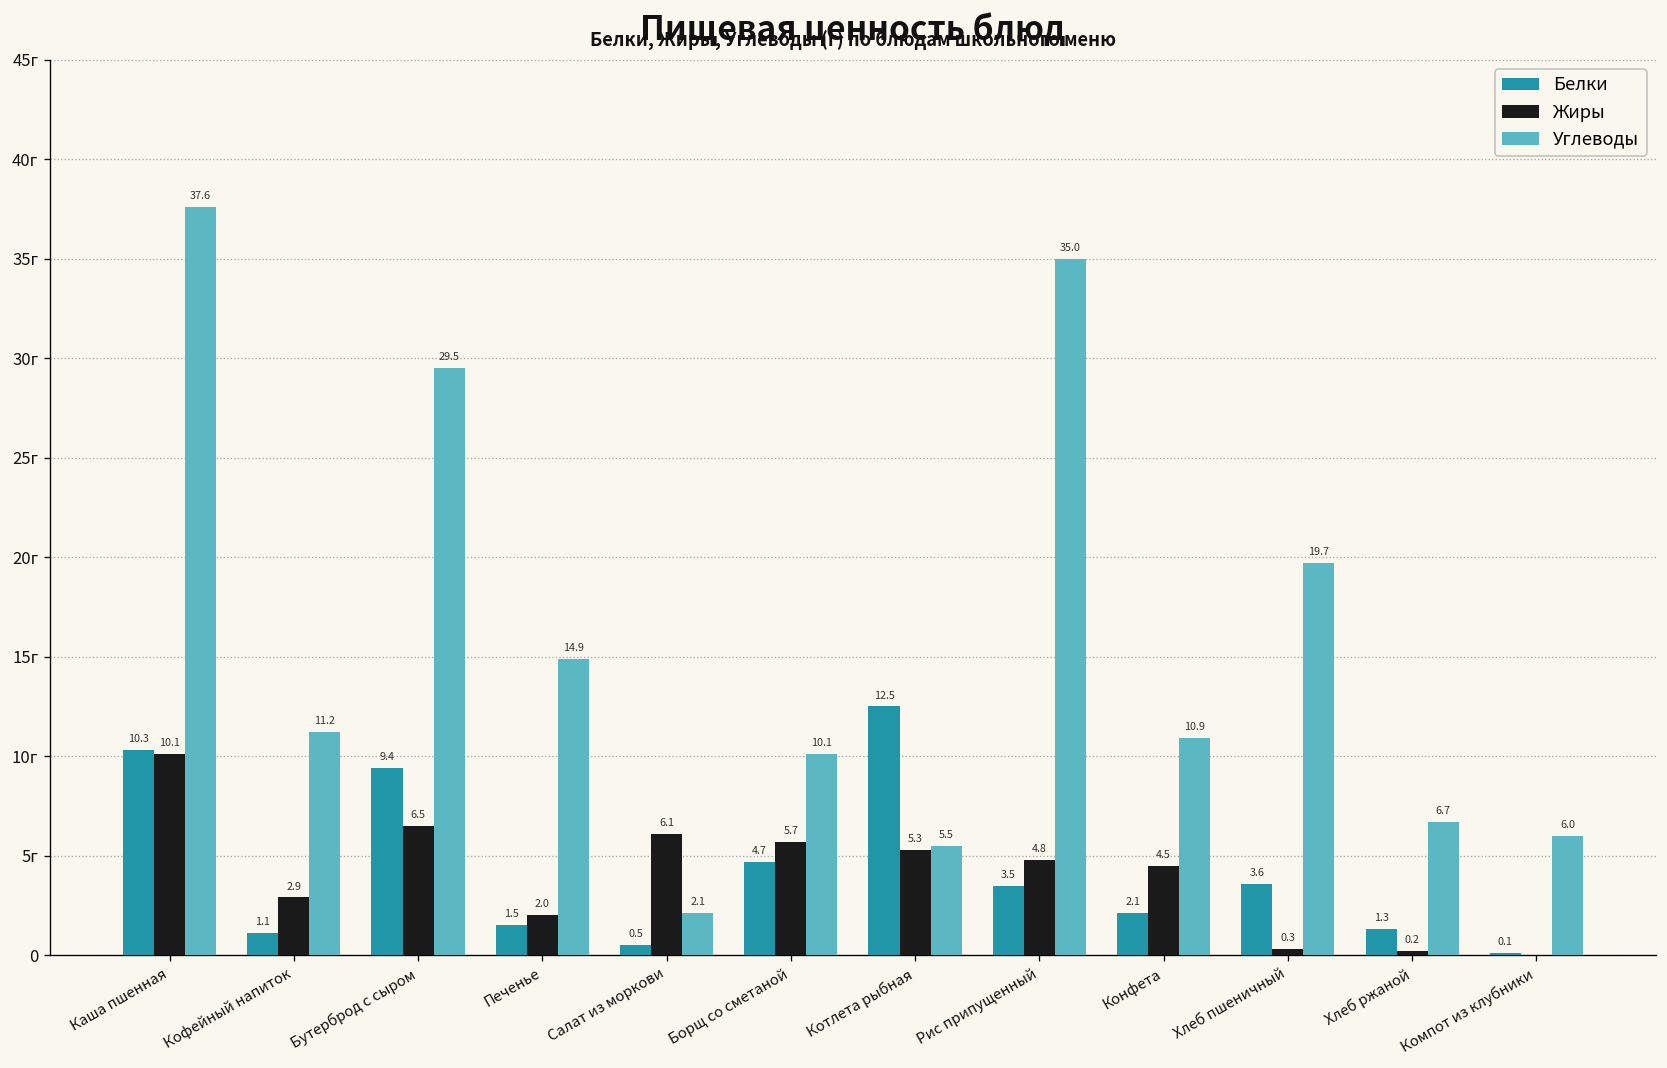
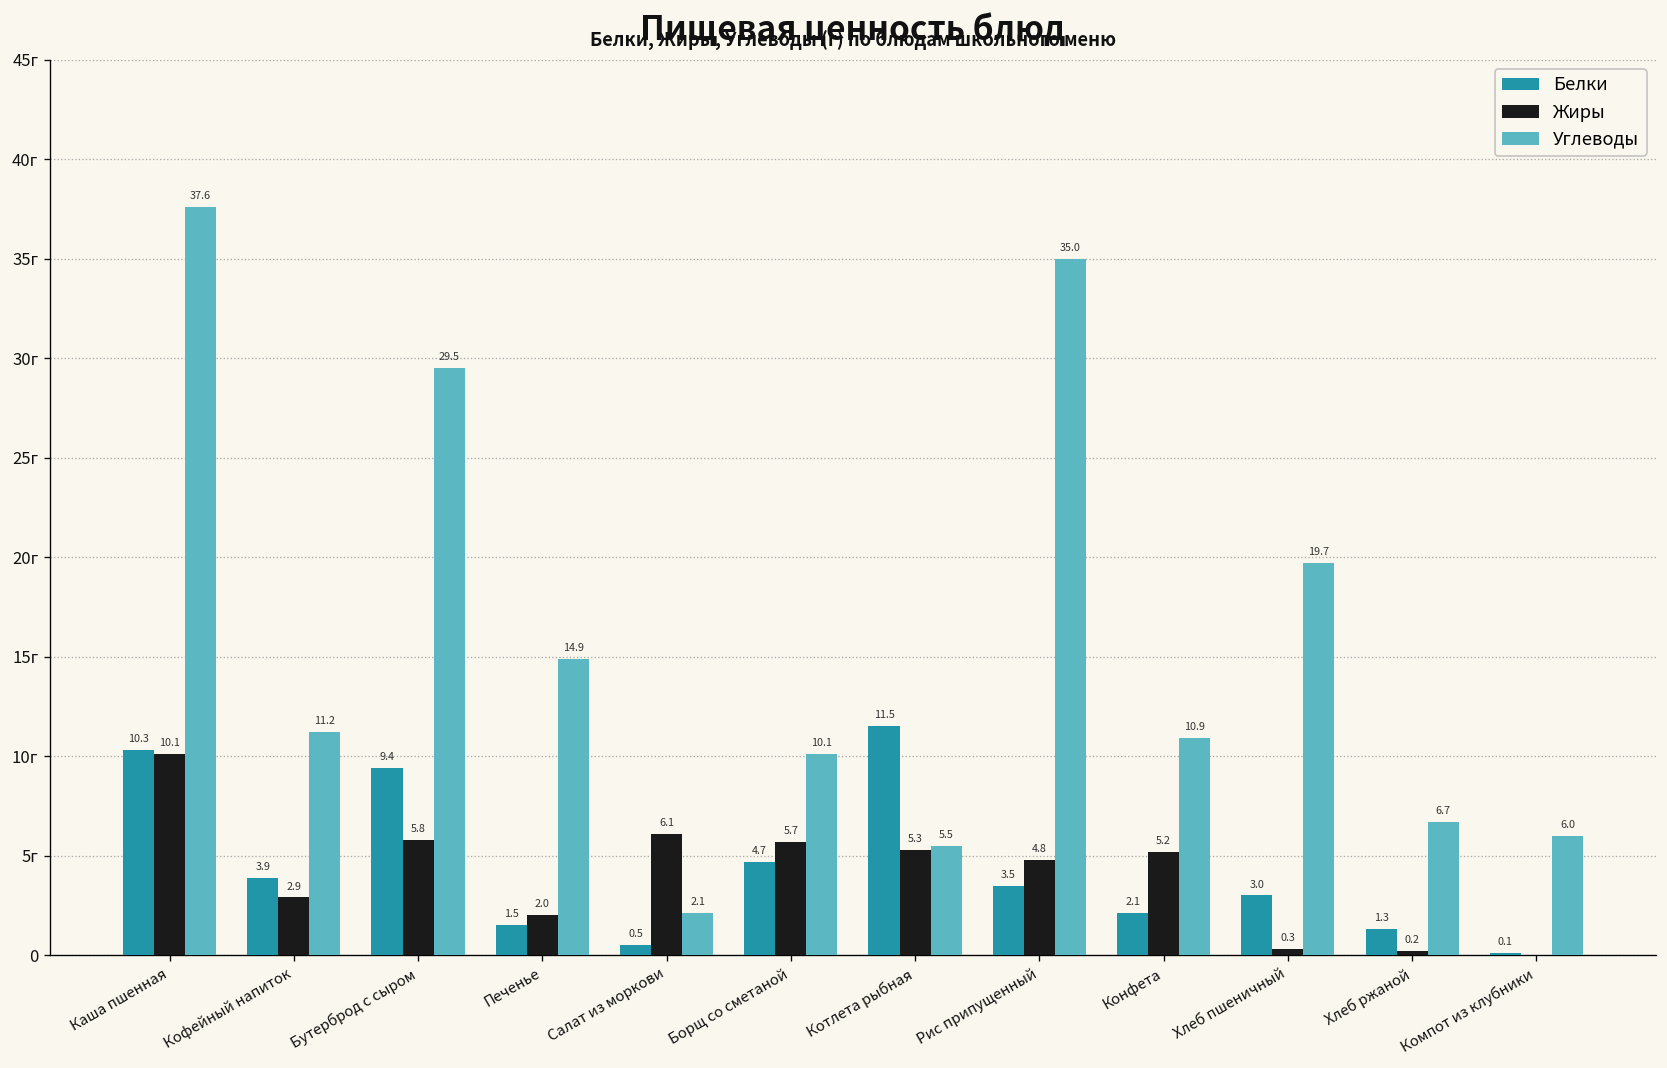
  {
    "Белки": {
      "Каша пшенная": 10.3,
-     "Кофейный напиток": 1.1,
+     "Кофейный напиток": 3.9,
      "Бутерброд с сыром": 9.4,
      "Печенье": 1.5,
      "Салат из моркови": 0.5,
      "Борщ со сметаной": 4.7,
-     "Котлета рыбная": 12.5,
+     "Котлета рыбная": 11.5,
      "Рис припущенный": 3.5,
      "Конфета": 2.1,
-     "Хлеб пшеничный": 3.6,
+     "Хлеб пшеничный": 3.0,
      "Хлеб ржаной": 1.3,
      "Компот из клубники": 0.1
    },
    "Жиры": {
      "Каша пшенная": 10.1,
      "Кофейный напиток": 2.9,
-     "Бутерброд с сыром": 6.5,
+     "Бутерброд с сыром": 5.8,
      "Печенье": 2.0,
      "Салат из моркови": 6.1,
      "Борщ со сметаной": 5.7,
      "Котлета рыбная": 5.3,
      "Рис припущенный": 4.8,
-     "Конфета": 4.5,
+     "Конфета": 5.2,
      "Хлеб пшеничный": 0.3,
      "Хлеб ржаной": 0.2
    },
    "Углеводы": {
      "Каша пшенная": 37.6,
      "Кофейный напиток": 11.2,
      "Бутерброд с сыром": 29.5,
      "Печенье": 14.9,
      "Салат из моркови": 2.1,
      "Борщ со сметаной": 10.1,
      "Котлета рыбная": 5.5,
      "Рис припущенный": 35.0,
      "Конфета": 10.9,
      "Хлеб пшеничный": 19.7,
      "Хлеб ржаной": 6.7,
      "Компот из клубники": 6.0
    }
  }
